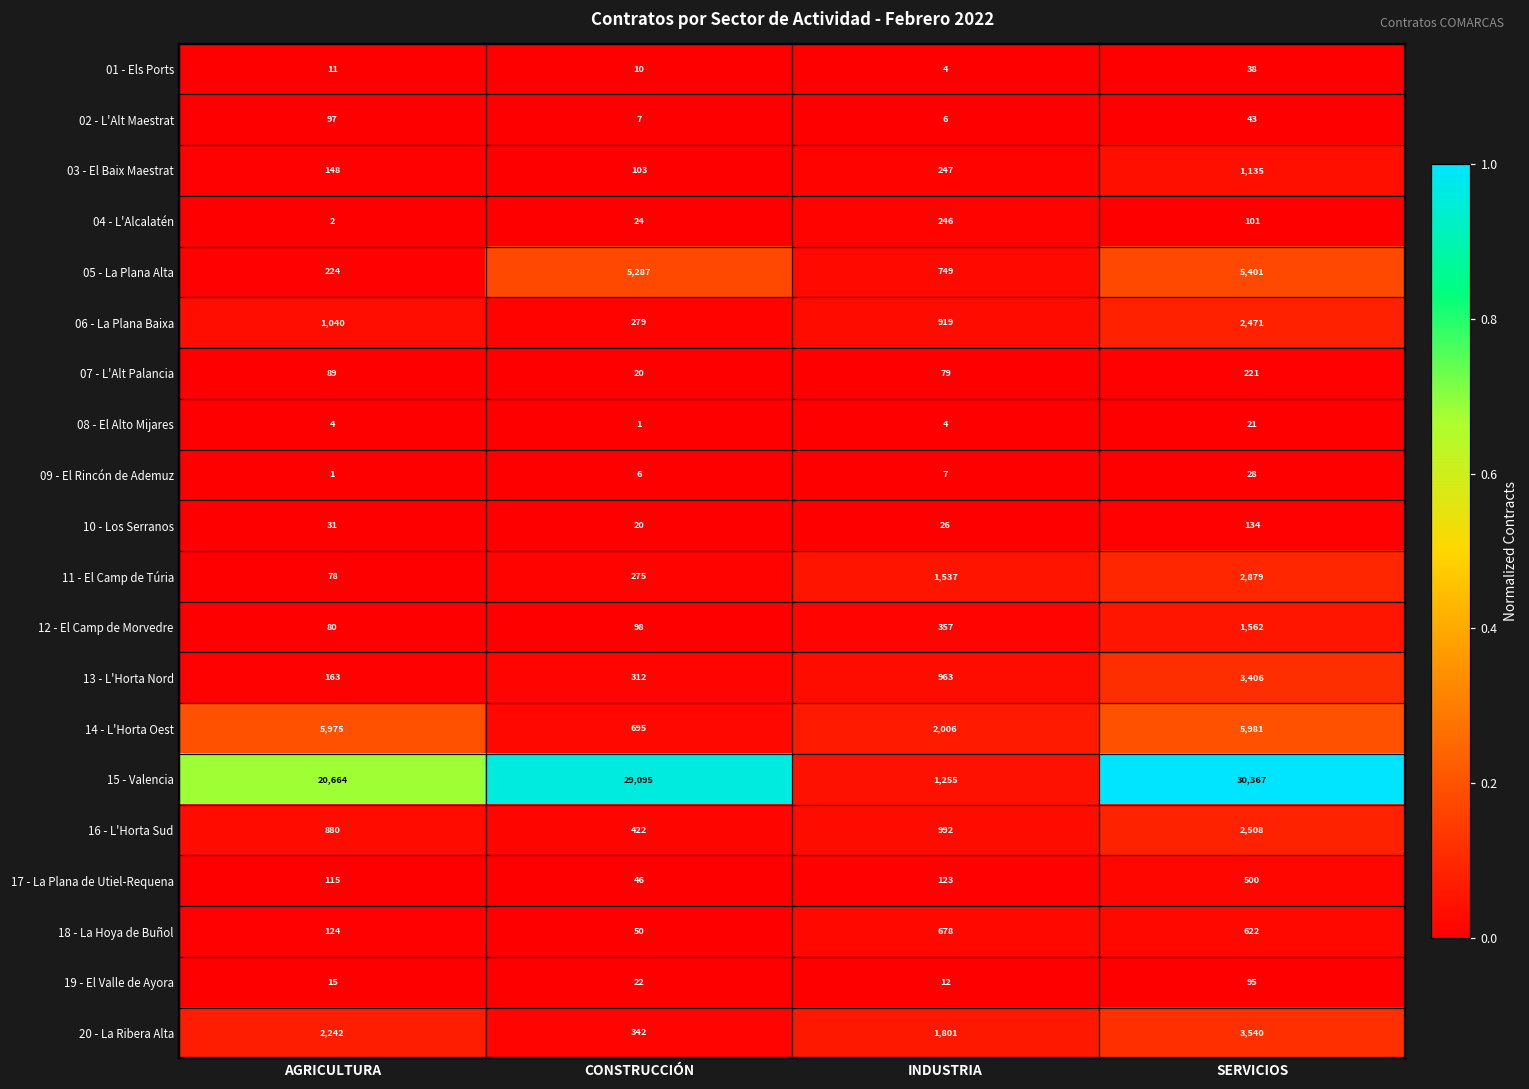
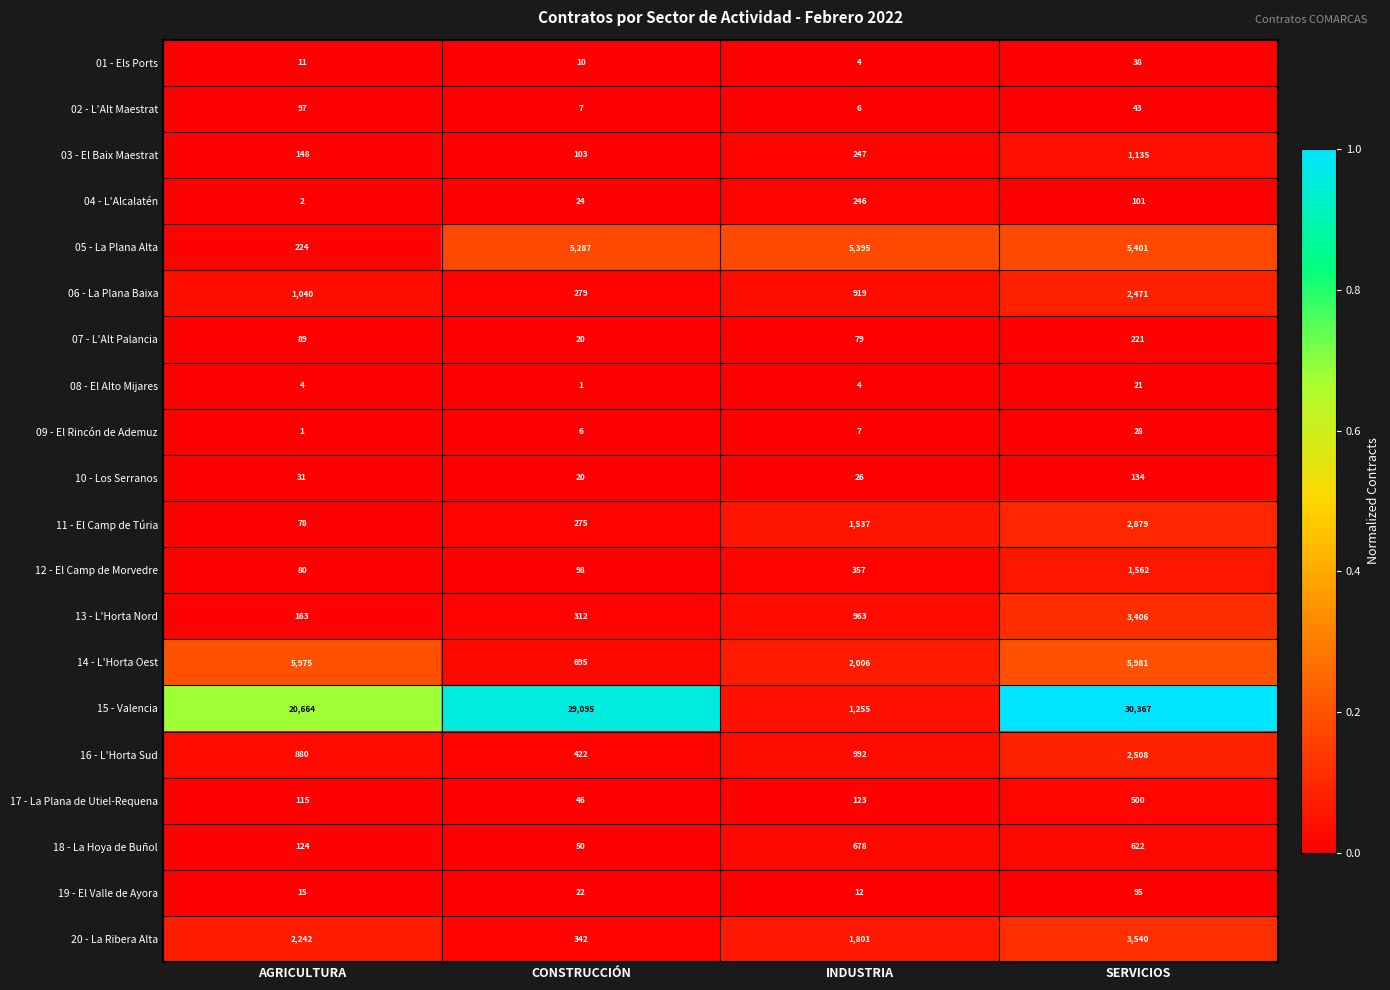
  {
    "01 - Els Ports": {
      "AGRICULTURA": "11",
      "CONSTRUCCIÓN": "10",
      "INDUSTRIA": "4",
      "SERVICIOS": "38"
    },
    "02 - L'Alt Maestrat": {
      "AGRICULTURA": "97",
      "CONSTRUCCIÓN": "7",
      "INDUSTRIA": "6",
      "SERVICIOS": "43"
    },
    "03 - El Baix Maestrat": {
      "AGRICULTURA": "148",
      "CONSTRUCCIÓN": "103",
      "INDUSTRIA": "247",
      "SERVICIOS": "1,135"
    },
    "04 - L'Alcalatén": {
      "AGRICULTURA": "2",
      "CONSTRUCCIÓN": "24",
      "INDUSTRIA": "246",
      "SERVICIOS": "101"
    },
    "05 - La Plana Alta": {
      "AGRICULTURA": "224",
      "CONSTRUCCIÓN": "5,287",
-     "INDUSTRIA": "749",
+     "INDUSTRIA": "5,395",
      "SERVICIOS": "5,401"
    },
    "06 - La Plana Baixa": {
      "AGRICULTURA": "1,040",
      "CONSTRUCCIÓN": "279",
      "INDUSTRIA": "919",
      "SERVICIOS": "2,471"
    },
    "07 - L'Alt Palancia": {
      "AGRICULTURA": "89",
      "CONSTRUCCIÓN": "20",
      "INDUSTRIA": "79",
      "SERVICIOS": "221"
    },
    "08 - El Alto Mijares": {
      "AGRICULTURA": "4",
      "CONSTRUCCIÓN": "1",
      "INDUSTRIA": "4",
      "SERVICIOS": "21"
    },
    "09 - El Rincón de Ademuz": {
      "AGRICULTURA": "1",
      "CONSTRUCCIÓN": "6",
      "INDUSTRIA": "7",
      "SERVICIOS": "28"
    },
    "10 - Los Serranos": {
      "AGRICULTURA": "31",
      "CONSTRUCCIÓN": "20",
      "INDUSTRIA": "26",
      "SERVICIOS": "134"
    },
    "11 - El Camp de Túria": {
      "AGRICULTURA": "78",
      "CONSTRUCCIÓN": "275",
      "INDUSTRIA": "1,537",
      "SERVICIOS": "2,879"
    },
    "12 - El Camp de Morvedre": {
      "AGRICULTURA": "80",
      "CONSTRUCCIÓN": "98",
      "INDUSTRIA": "357",
      "SERVICIOS": "1,562"
    },
    "13 - L'Horta Nord": {
      "AGRICULTURA": "163",
      "CONSTRUCCIÓN": "312",
      "INDUSTRIA": "963",
      "SERVICIOS": "3,406"
    },
    "14 - L'Horta Oest": {
      "AGRICULTURA": "5,975",
      "CONSTRUCCIÓN": "695",
      "INDUSTRIA": "2,006",
      "SERVICIOS": "5,981"
    },
    "15 - Valencia": {
      "AGRICULTURA": "20,664",
      "CONSTRUCCIÓN": "29,095",
      "INDUSTRIA": "1,255",
      "SERVICIOS": "30,367"
    },
    "16 - L'Horta Sud": {
      "AGRICULTURA": "880",
      "CONSTRUCCIÓN": "422",
      "INDUSTRIA": "992",
      "SERVICIOS": "2,508"
    },
    "17 - La Plana de Utiel-Requena": {
      "AGRICULTURA": "115",
      "CONSTRUCCIÓN": "46",
      "INDUSTRIA": "123",
      "SERVICIOS": "500"
    },
    "18 - La Hoya de Buñol": {
      "AGRICULTURA": "124",
      "CONSTRUCCIÓN": "50",
      "INDUSTRIA": "678",
      "SERVICIOS": "622"
    },
    "19 - El Valle de Ayora": {
      "AGRICULTURA": "15",
      "CONSTRUCCIÓN": "22",
      "INDUSTRIA": "12",
      "SERVICIOS": "95"
    },
    "20 - La Ribera Alta": {
      "AGRICULTURA": "2,242",
      "CONSTRUCCIÓN": "342",
      "INDUSTRIA": "1,801",
      "SERVICIOS": "3,540"
    }
  }
